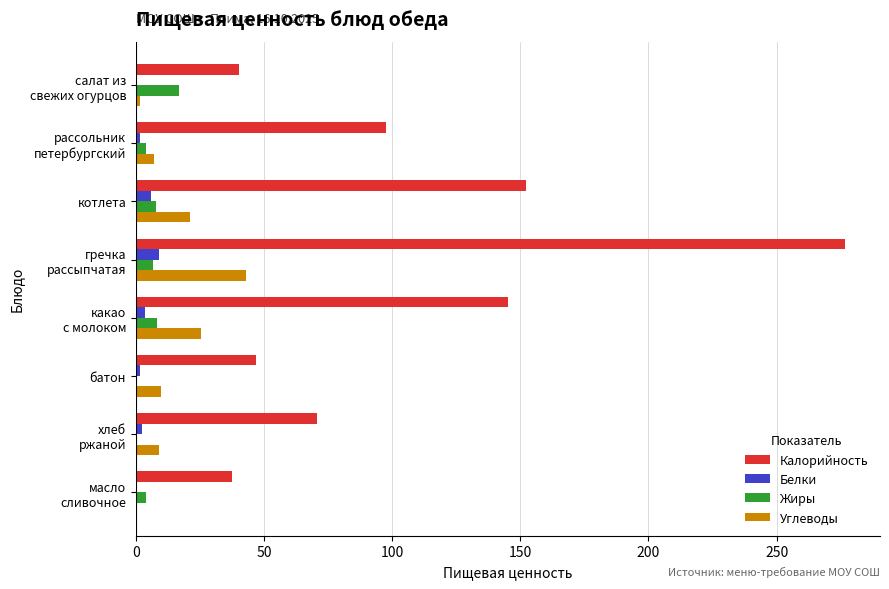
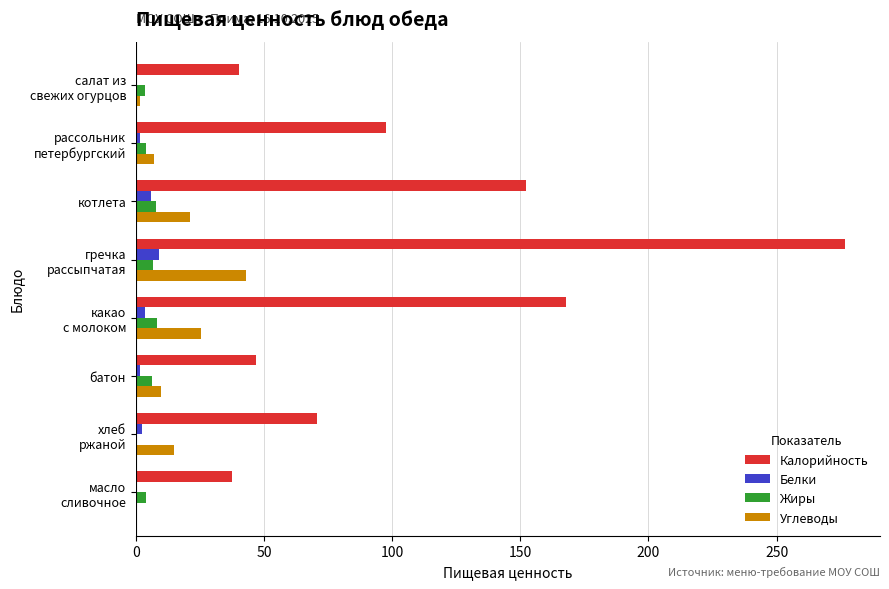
  {
    "Калорийность": {
      "салат из свежих огурцов": 40,
      "рассольник петербургский": 97,
      "котлета": 152,
      "гречка рассыпчатая": 277,
-     "какао с молоком": 145,
+     "какао с молоком": 168,
      "батон": 47,
      "хлеб ржаной": 71,
      "масло сливочное": 38
    },
    "Белки": {
      "рассольник петербургский": 2,
      "котлета": 6,
      "гречка рассыпчатая": 9,
      "какао с молоком": 4,
      "батон": 2,
      "хлеб ржаной": 2,
      "масло сливочное": 0
    },
    "Жиры": {
-     "салат из свежих огурцов": 17,
+     "салат из свежих огурцов": 4,
      "рассольник петербургский": 4,
      "котлета": 8,
      "гречка рассыпчатая": 7,
      "какао с молоком": 8,
-     "батон": 0,
+     "батон": 6,
      "масло сливочное": 4
    },
    "Углеводы": {
      "салат из свежих огурцов": 1,
      "рассольник петербургский": 7,
      "котлета": 21,
      "гречка рассыпчатая": 43,
      "какао с молоком": 25,
      "батон": 10,
-     "хлеб ржаной": 9
+     "хлеб ржаной": 15
    }
  }
